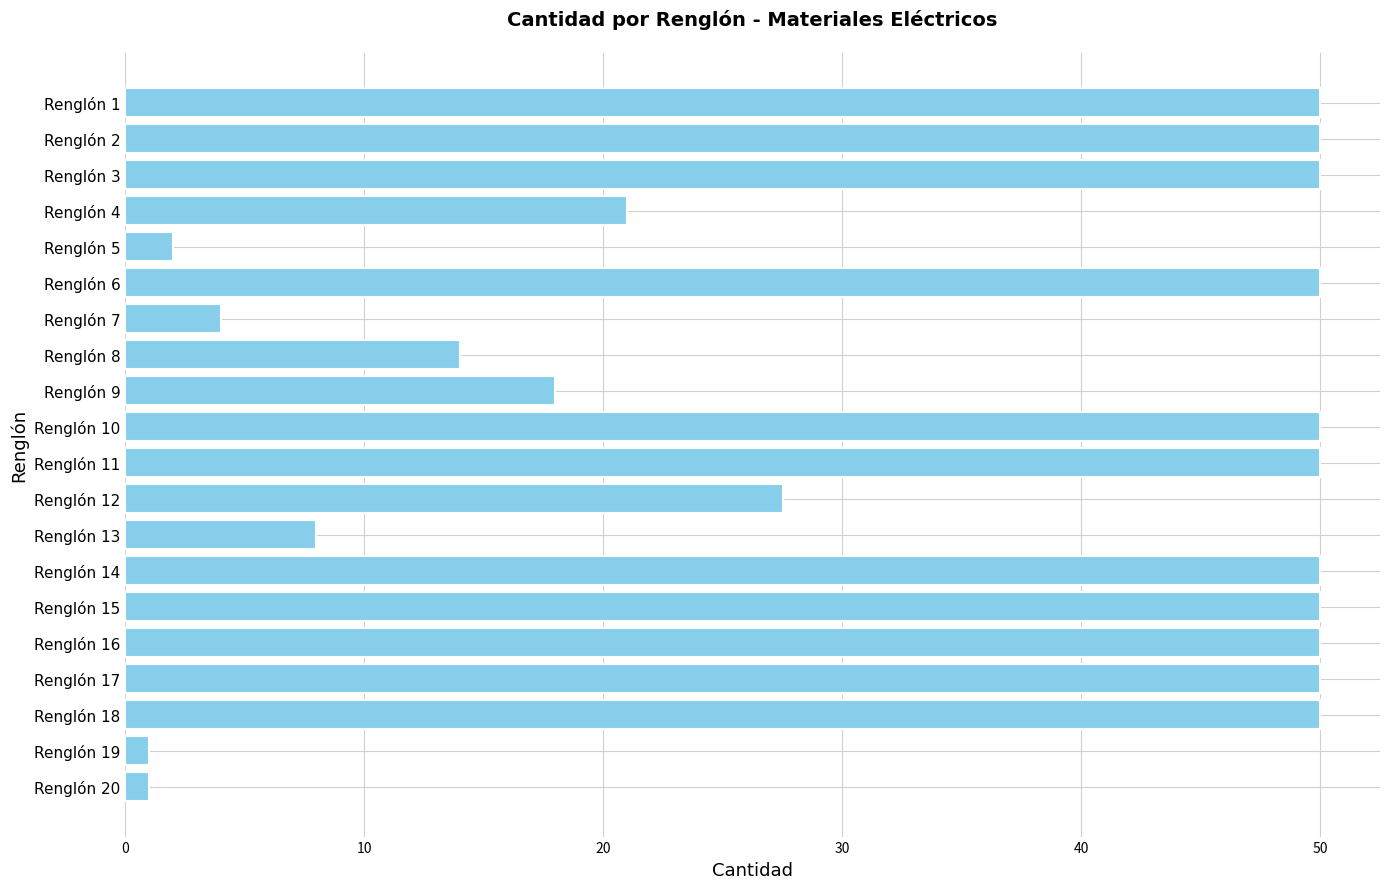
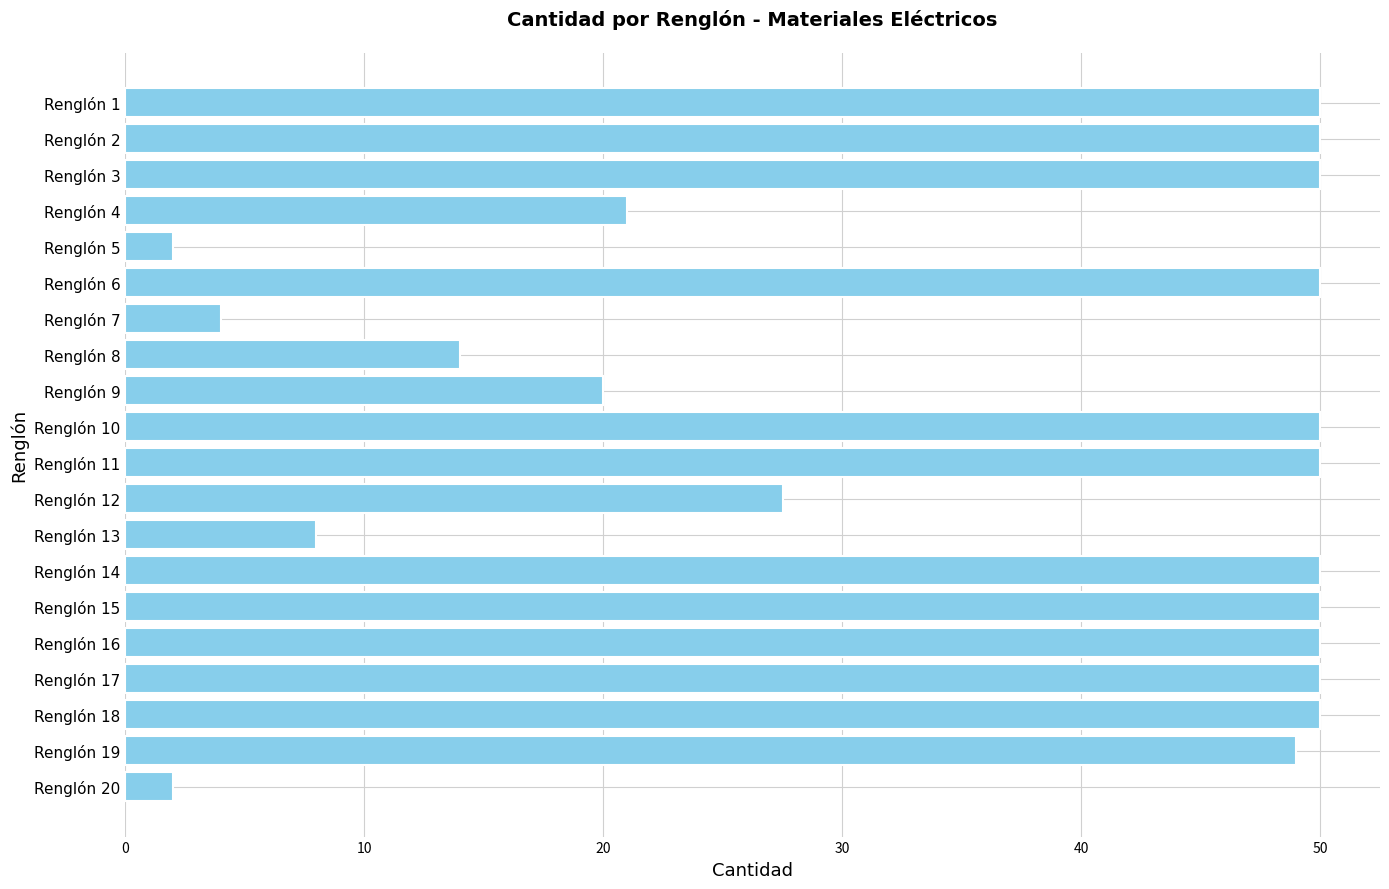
  {
    "Renglón 1": 50,
    "Renglón 2": 50,
    "Renglón 3": 50,
    "Renglón 4": 21,
    "Renglón 5": 2,
    "Renglón 6": 50,
    "Renglón 7": 4,
    "Renglón 8": 14,
-   "Renglón 9": 18,
+   "Renglón 9": 20,
    "Renglón 10": 50,
    "Renglón 11": 50,
    "Renglón 12": 27.5,
    "Renglón 13": 8,
    "Renglón 14": 50,
    "Renglón 15": 50,
    "Renglón 16": 50,
    "Renglón 17": 50,
    "Renglón 18": 50,
-   "Renglón 19": 1,
-   "Renglón 20": 1
+   "Renglón 19": 49,
+   "Renglón 20": 2
  }
